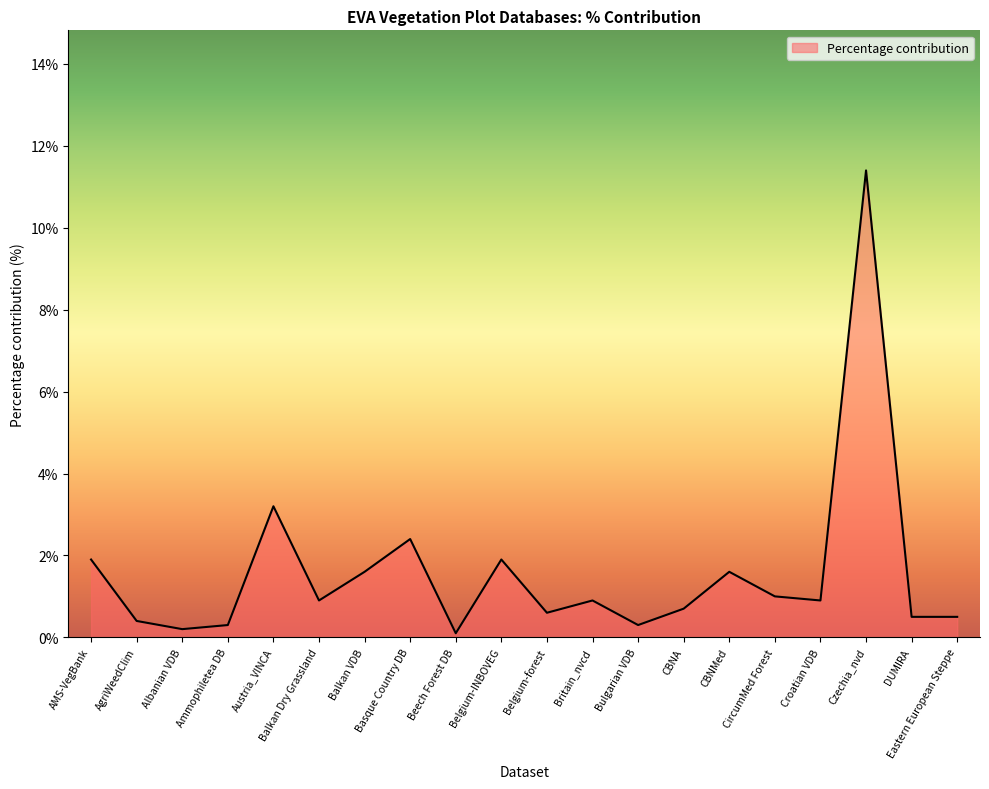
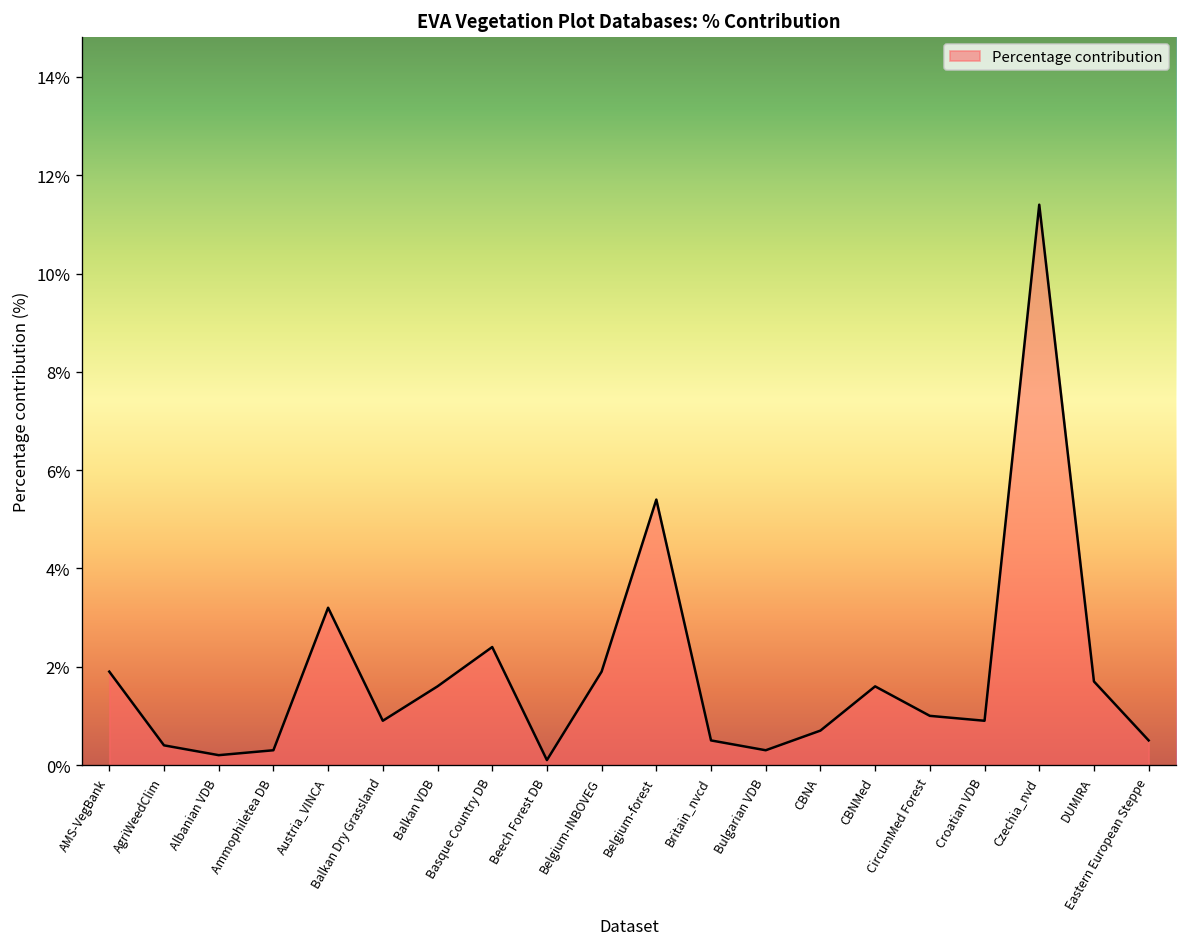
  {
    "AMS-VegBank": "1.9%",
    "AgriWeedClim": "0.4%",
    "Albanian VDB": "0.2%",
    "Ammophiletea DB": "0.3%",
    "Austria_VINCA": "3.2%",
    "Balkan Dry Grassland": "0.9%",
    "Balkan VDB": "1.6%",
    "Basque Country DB": "2.4%",
    "Beech Forest DB": "0.1%",
    "Belgium-INBOVEG": "1.9%",
-   "Belgium-forest": "0.6%",
-   "Britain_nvcd": "0.9%",
+   "Belgium-forest": "5.4%",
+   "Britain_nvcd": "0.5%",
    "Bulgarian VDB": "0.3%",
    "CBNA": "0.7%",
    "CBNMed": "1.6%",
    "CircumMed Forest": "1.0%",
    "Croatian VDB": "0.9%",
    "Czechia_nvd": "11.4%",
-   "DUMIRA": "0.5%",
+   "DUMIRA": "1.7%",
    "Eastern European Steppe": "0.5%"
  }
